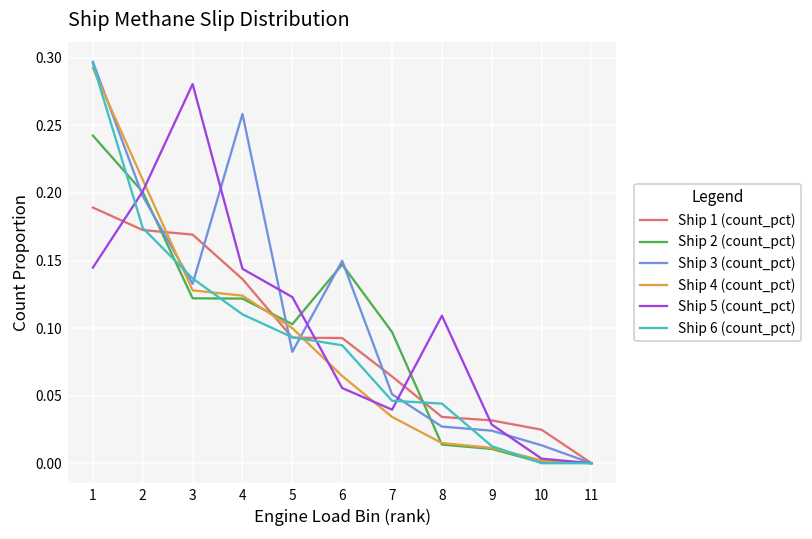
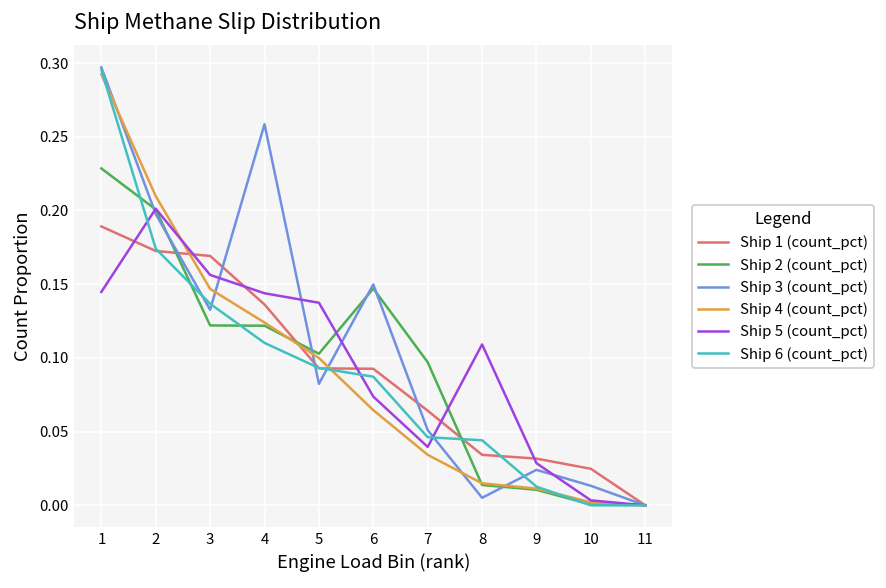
  {
    "Ship 1 (count_pct)": {
      "1": 0.189,
      "3": 0.169,
      "4": 0.136,
      "6": 0.093,
      "7": 0.064,
      "8": 0.034,
      "9": 0.032,
      "10": 0.025
    },
    "Ship 2 (count_pct)": {
-     "1": 0.242,
+     "1": 0.229,
      "3": 0.122,
      "4": 0.122,
      "5": 0.103,
      "6": 0.147,
      "7": 0.097
    },
    "Ship 3 (count_pct)": {
      "2": 0.198,
      "3": 0.133,
      "4": 0.259,
      "5": 0.082,
      "6": 0.150,
      "7": 0.051,
-     "8": 0.027,
+     "8": 0.005,
      "9": 0.024,
      "10": 0.013
    },
    "Ship 4 (count_pct)": {
      "1": 0.292,
      "2": 0.210,
-     "3": 0.128,
+     "3": 0.147,
      "4": 0.124,
      "5": 0.100,
      "6": 0.065,
      "7": 0.034
    },
    "Ship 5 (count_pct)": {
      "1": 0.145,
-     "3": 0.281,
+     "3": 0.156,
      "4": 0.144,
-     "5": 0.123,
-     "6": 0.056,
+     "5": 0.137,
+     "6": 0.074,
      "7": 0.040,
      "8": 0.109,
      "9": 0.029
    },
    "Ship 6 (count_pct)": {
      "3": 0.137,
      "4": 0.110,
      "6": 0.087,
      "7": 0.046,
      "8": 0.044
    }
  }
